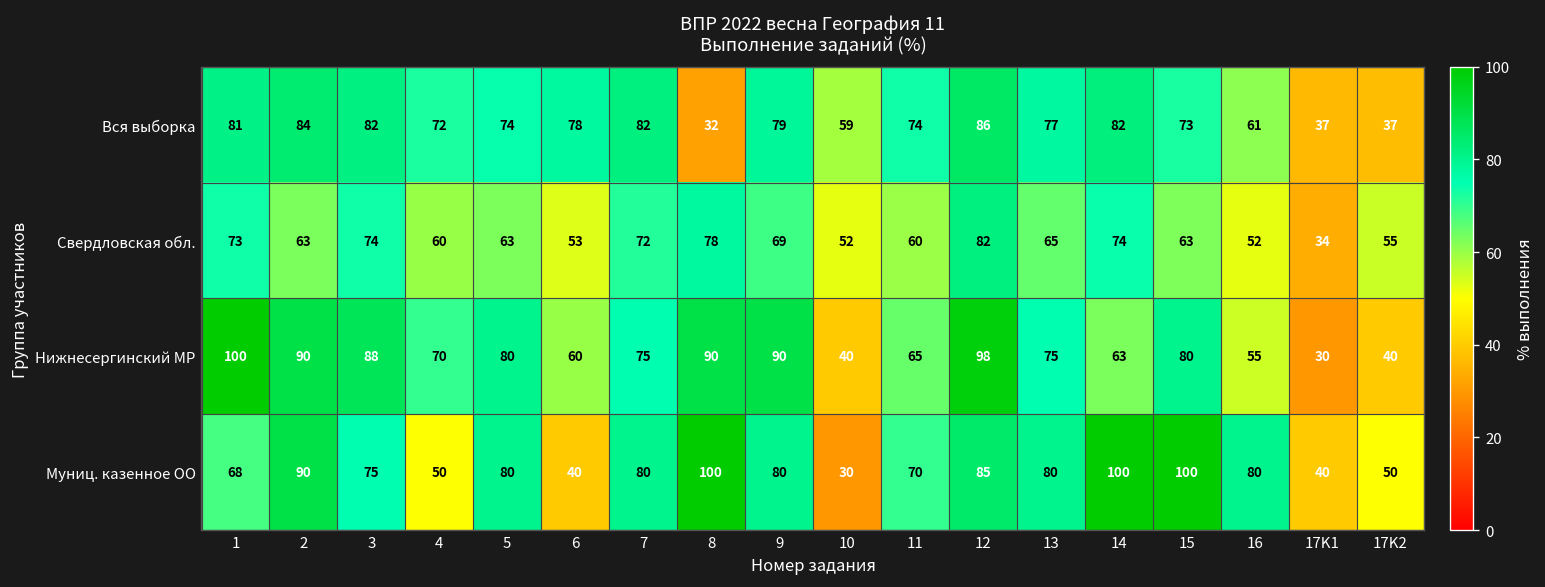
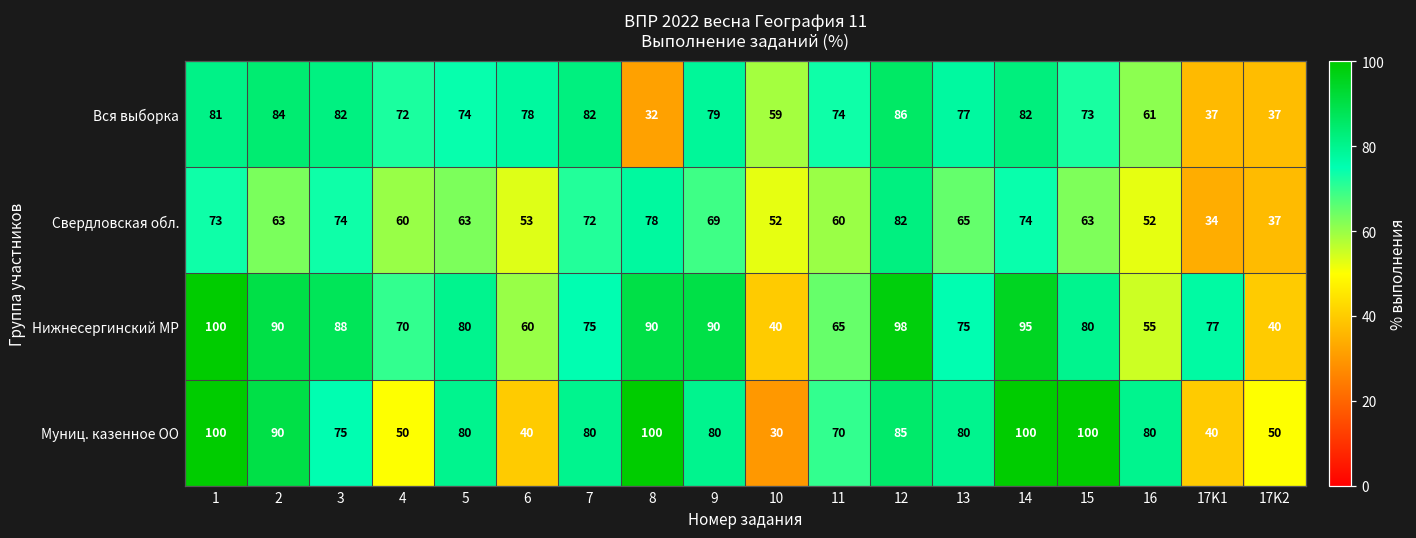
  {
    "Вся выборка": {
      "1": 81,
      "2": 84,
      "3": 82,
      "4": 72,
      "5": 74,
      "6": 78,
      "7": 82,
      "8": 32,
      "9": 79,
      "10": 59,
      "11": 74,
      "12": 86,
      "13": 77,
      "14": 82,
      "15": 73,
      "16": 61,
      "17K1": 37,
      "17K2": 37
    },
    "Свердловская обл.": {
      "1": 73,
      "2": 63,
      "3": 74,
      "4": 60,
      "5": 63,
      "6": 53,
      "7": 72,
      "8": 78,
      "9": 69,
      "10": 52,
      "11": 60,
      "12": 82,
      "13": 65,
      "14": 74,
      "15": 63,
      "16": 52,
      "17K1": 34,
-     "17K2": 55
+     "17K2": 37
    },
    "Нижнесергинский МР": {
      "1": 100,
      "2": 90,
      "3": 88,
      "4": 70,
      "5": 80,
      "6": 60,
      "7": 75,
      "8": 90,
      "9": 90,
      "10": 40,
      "11": 65,
      "12": 98,
      "13": 75,
-     "14": 63,
+     "14": 95,
      "15": 80,
      "16": 55,
-     "17K1": 30,
+     "17K1": 77,
      "17K2": 40
    },
    "Муниц. казенное ОО": {
-     "1": 68,
+     "1": 100,
      "2": 90,
      "3": 75,
      "4": 50,
      "5": 80,
      "6": 40,
      "7": 80,
      "8": 100,
      "9": 80,
      "10": 30,
      "11": 70,
      "12": 85,
      "13": 80,
      "14": 100,
      "15": 100,
      "16": 80,
      "17K1": 40,
      "17K2": 50
    }
  }
